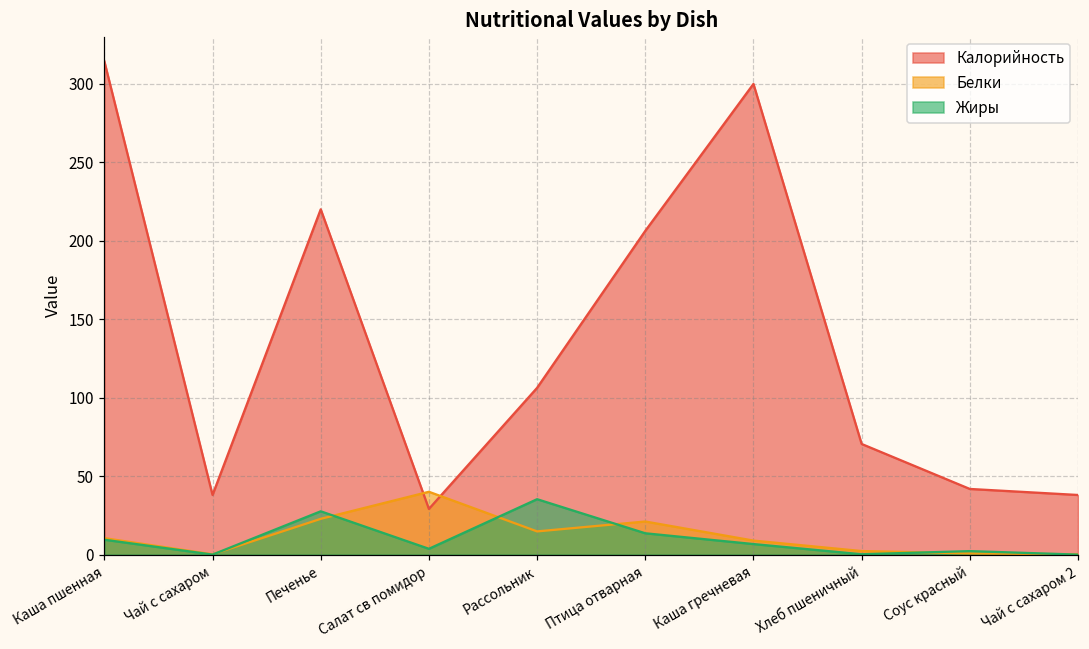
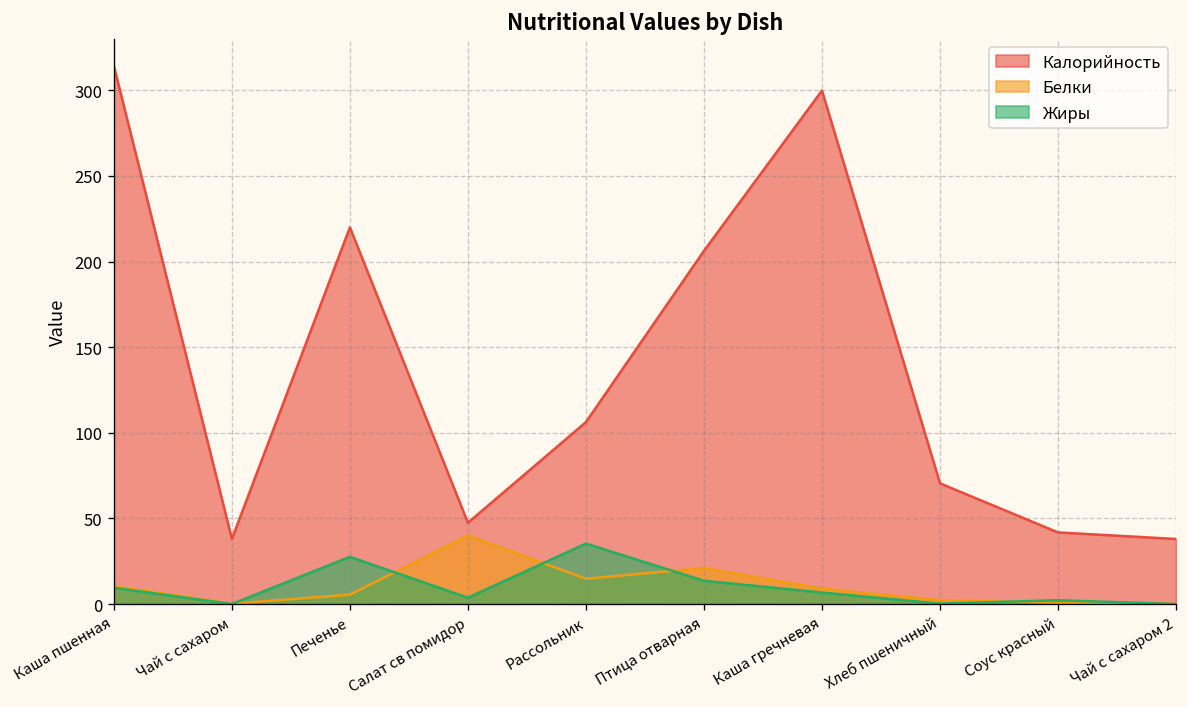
  {
    "Калорийность": {
      "Каша пшенная": 314,
      "Чай с сахаром": 38,
      "Печенье": 220,
-     "Салат св помидор": 29,
+     "Салат св помидор": 47,
      "Рассольник": 106,
      "Птица отварная": 206,
      "Каша гречневая": 300,
      "Хлеб пшеничный": 71,
      "Соус красный": 42,
      "Чай с сахаром 2": 38
    },
    "Белки": {
-     "Печенье": 23,
+     "Печенье": 6,
      "Салат св помидор": 40,
      "Рассольник": 15,
      "Птица отварная": 21,
      "Каша гречневая": 9,
      "Хлеб пшеничный": 2
    },
    "Жиры": {
      "Печенье": 28,
      "Салат св помидор": 4,
      "Рассольник": 35,
      "Птица отварная": 14,
      "Каша гречневая": 7,
      "Хлеб пшеничный": 0
    }
  }
